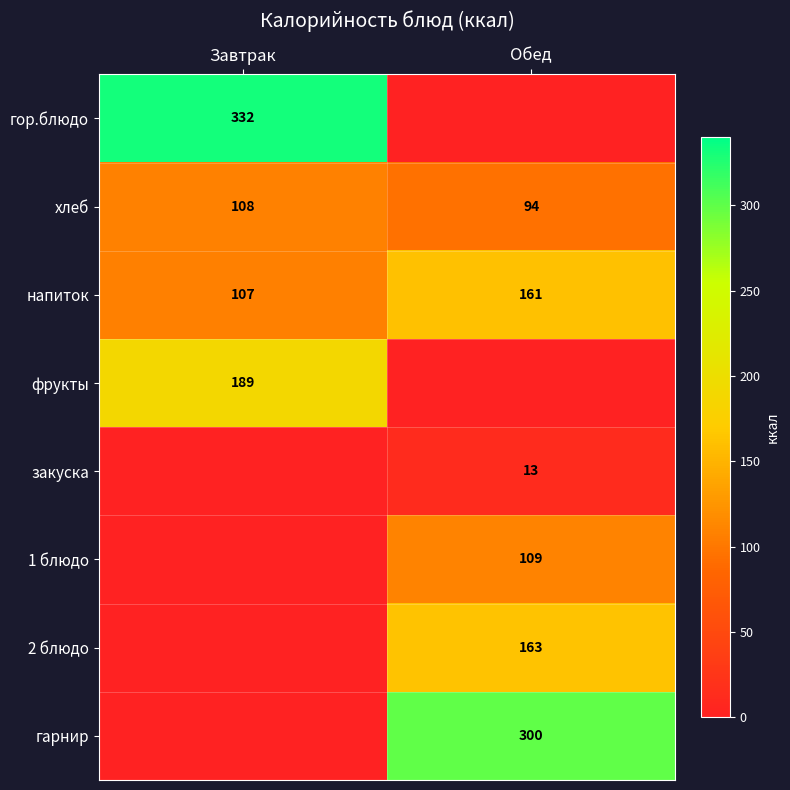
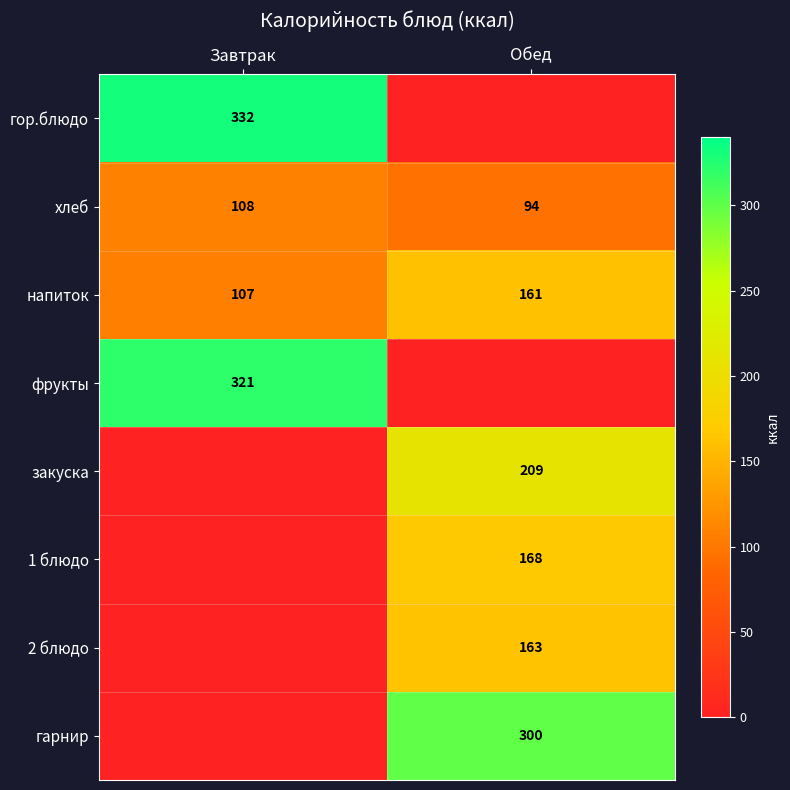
  {
    "гор.блюдо": {
      "Завтрак": 332
    },
    "хлеб": {
      "Завтрак": 108,
      "Обед": 94
    },
    "напиток": {
      "Завтрак": 107,
      "Обед": 161
    },
    "фрукты": {
-     "Завтрак": 189
+     "Завтрак": 321
    },
    "закуска": {
-     "Обед": 13
+     "Обед": 209
    },
    "1 блюдо": {
-     "Обед": 109
+     "Обед": 168
    },
    "2 блюдо": {
      "Обед": 163
    },
    "гарнир": {
      "Обед": 300
    }
  }
